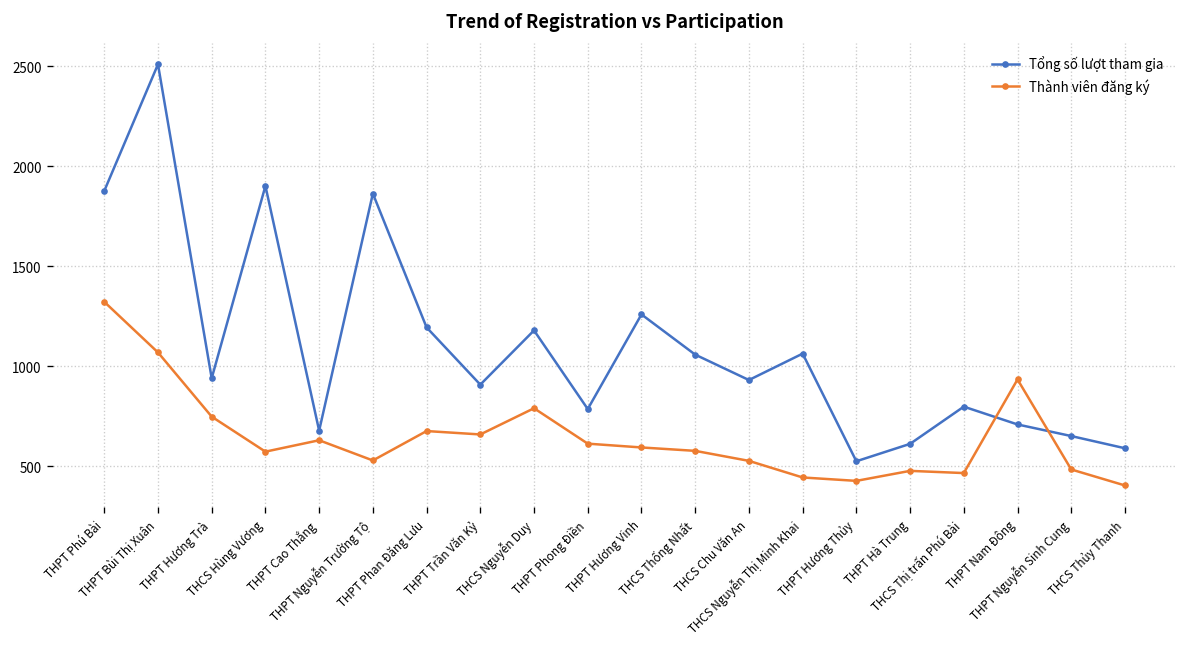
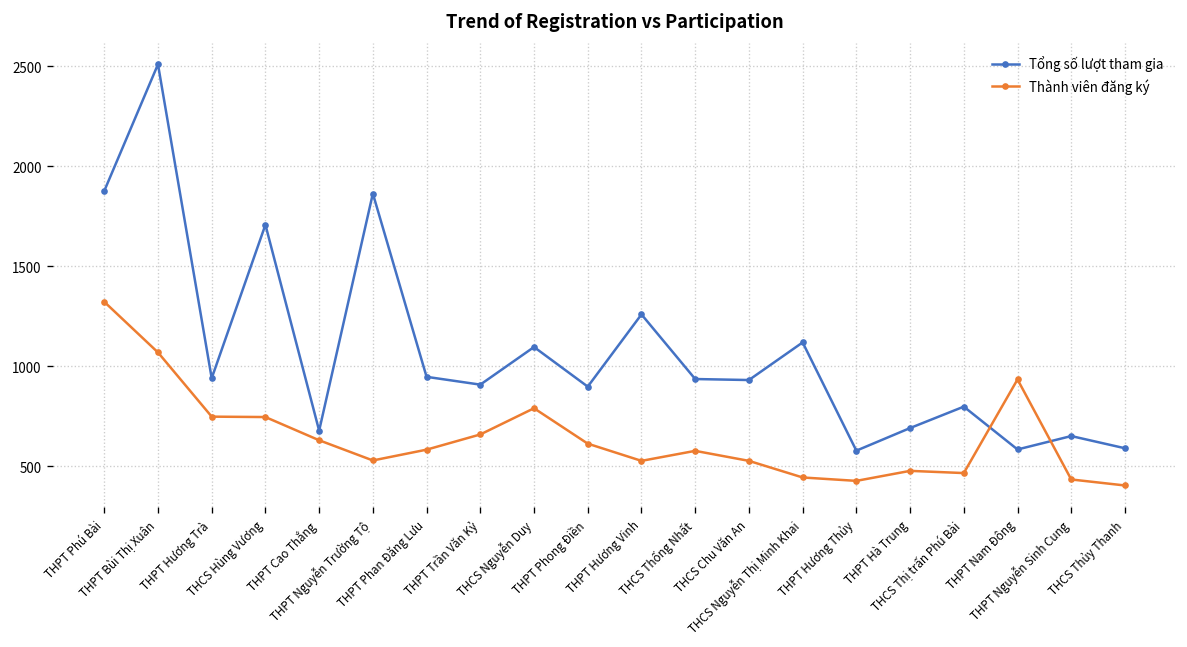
  {
    "Tổng số lượt tham gia": {
      "THPT Phú Bài": 1880,
      "THPT Bùi Thị Xuân": 2510,
      "THPT Hương Trà": 940,
-     "THCS Hùng Vương": 1900,
+     "THCS Hùng Vương": 1710,
      "THPT Cao Thắng": 680,
      "THPT Nguyễn Trường Tộ": 1860,
-     "THPT Phan Đăng Lưu": 1190,
+     "THPT Phan Đăng Lưu": 950,
      "THPT Trần Văn Kỷ": 910,
-     "THCS Nguyễn Duy": 1180,
-     "THPT Phong Điền": 790,
+     "THCS Nguyễn Duy": 1100,
+     "THPT Phong Điền": 900,
      "THPT Hương Vinh": 1260,
-     "THCS Thống Nhất": 1060,
+     "THCS Thống Nhất": 940,
      "THCS Chu Văn An": 930,
-     "THCS Nguyễn Thị Minh Khai": 1060,
-     "THPT Hương Thủy": 530,
-     "THPT Hà Trung": 610,
+     "THCS Nguyễn Thị Minh Khai": 1120,
+     "THPT Hương Thủy": 580,
+     "THPT Hà Trung": 690,
      "THCS Thị trấn Phú Bài": 800,
-     "THPT Nam Đông": 710,
+     "THPT Nam Đông": 580,
      "THPT Nguyễn Sinh Cung": 650,
      "THCS Thủy Thanh": 590
    },
    "Thành viên đăng ký": {
      "THPT Phú Bài": 1320,
      "THPT Bùi Thị Xuân": 1070,
      "THPT Hương Trà": 750,
-     "THCS Hùng Vương": 570,
+     "THCS Hùng Vương": 750,
      "THPT Cao Thắng": 630,
      "THPT Nguyễn Trường Tộ": 530,
-     "THPT Phan Đăng Lưu": 680,
+     "THPT Phan Đăng Lưu": 580,
      "THPT Trần Văn Kỷ": 660,
      "THCS Nguyễn Duy": 790,
      "THPT Phong Điền": 610,
-     "THPT Hương Vinh": 590,
+     "THPT Hương Vinh": 530,
      "THCS Thống Nhất": 580,
      "THCS Chu Văn An": 530,
      "THCS Nguyễn Thị Minh Khai": 440,
      "THPT Hương Thủy": 430,
      "THPT Hà Trung": 480,
      "THCS Thị trấn Phú Bài": 470,
      "THPT Nam Đông": 930,
-     "THPT Nguyễn Sinh Cung": 480,
+     "THPT Nguyễn Sinh Cung": 430,
      "THCS Thủy Thanh": 400
    }
  }
